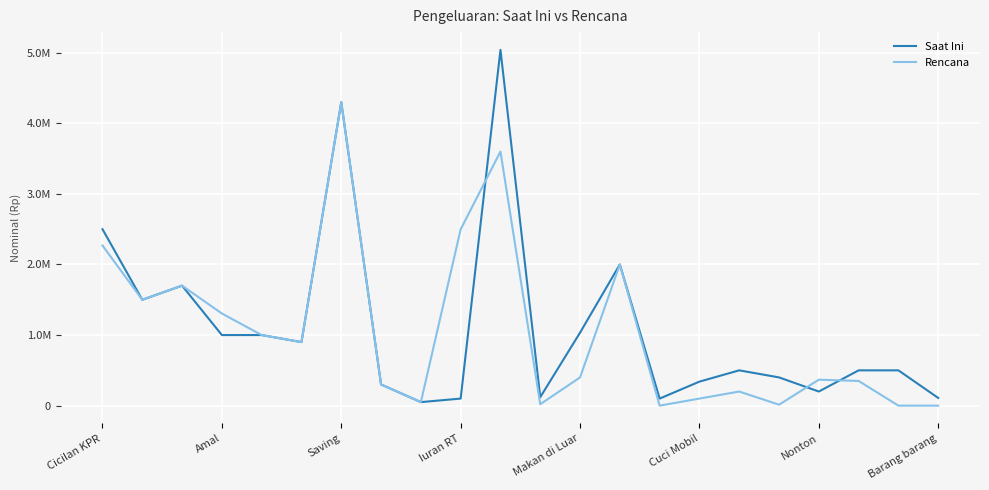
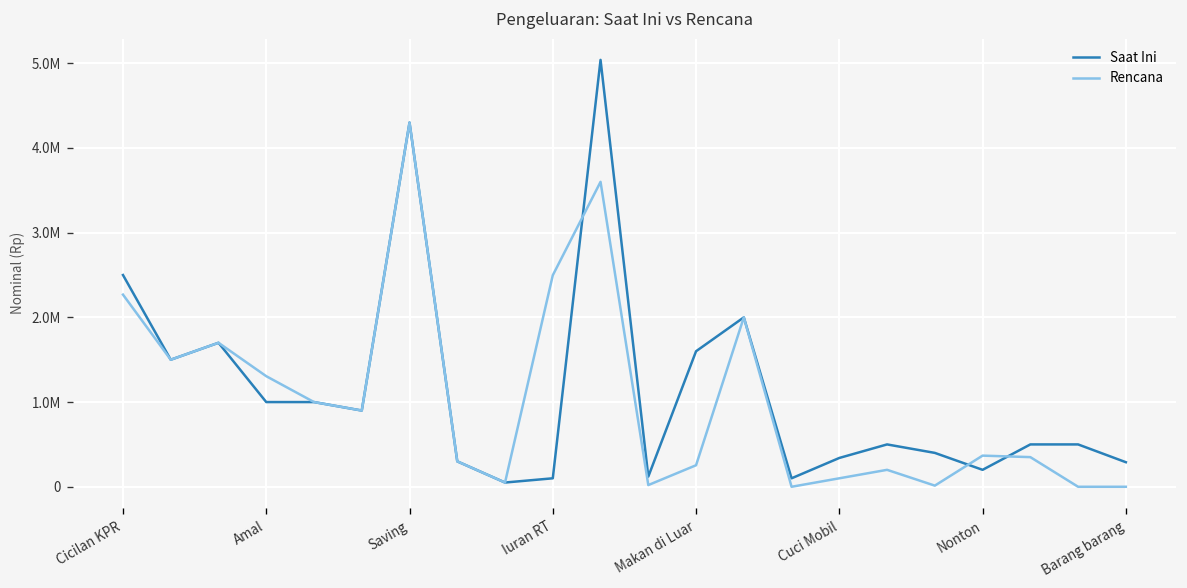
  {
    "Saat Ini": {
      "Cicilan KPR": 2500000,
      "Amal": 1000000,
      "Iuran RT": 100000,
-     "Makan di Luar": 1000000,
+     "Makan di Luar": 1600000,
      "Cuci Mobil": 300000,
      "Nonton": 200000,
-     "Barang barang": 100000
+     "Barang barang": 300000
    },
    "Rencana": {
      "Cicilan KPR": 2300000,
      "Amal": 1300000,
      "Iuran RT": 2500000,
-     "Makan di Luar": 400000,
+     "Makan di Luar": 300000,
      "Cuci Mobil": 100000,
      "Nonton": 400000,
      "Barang barang": 0
    }
  }
